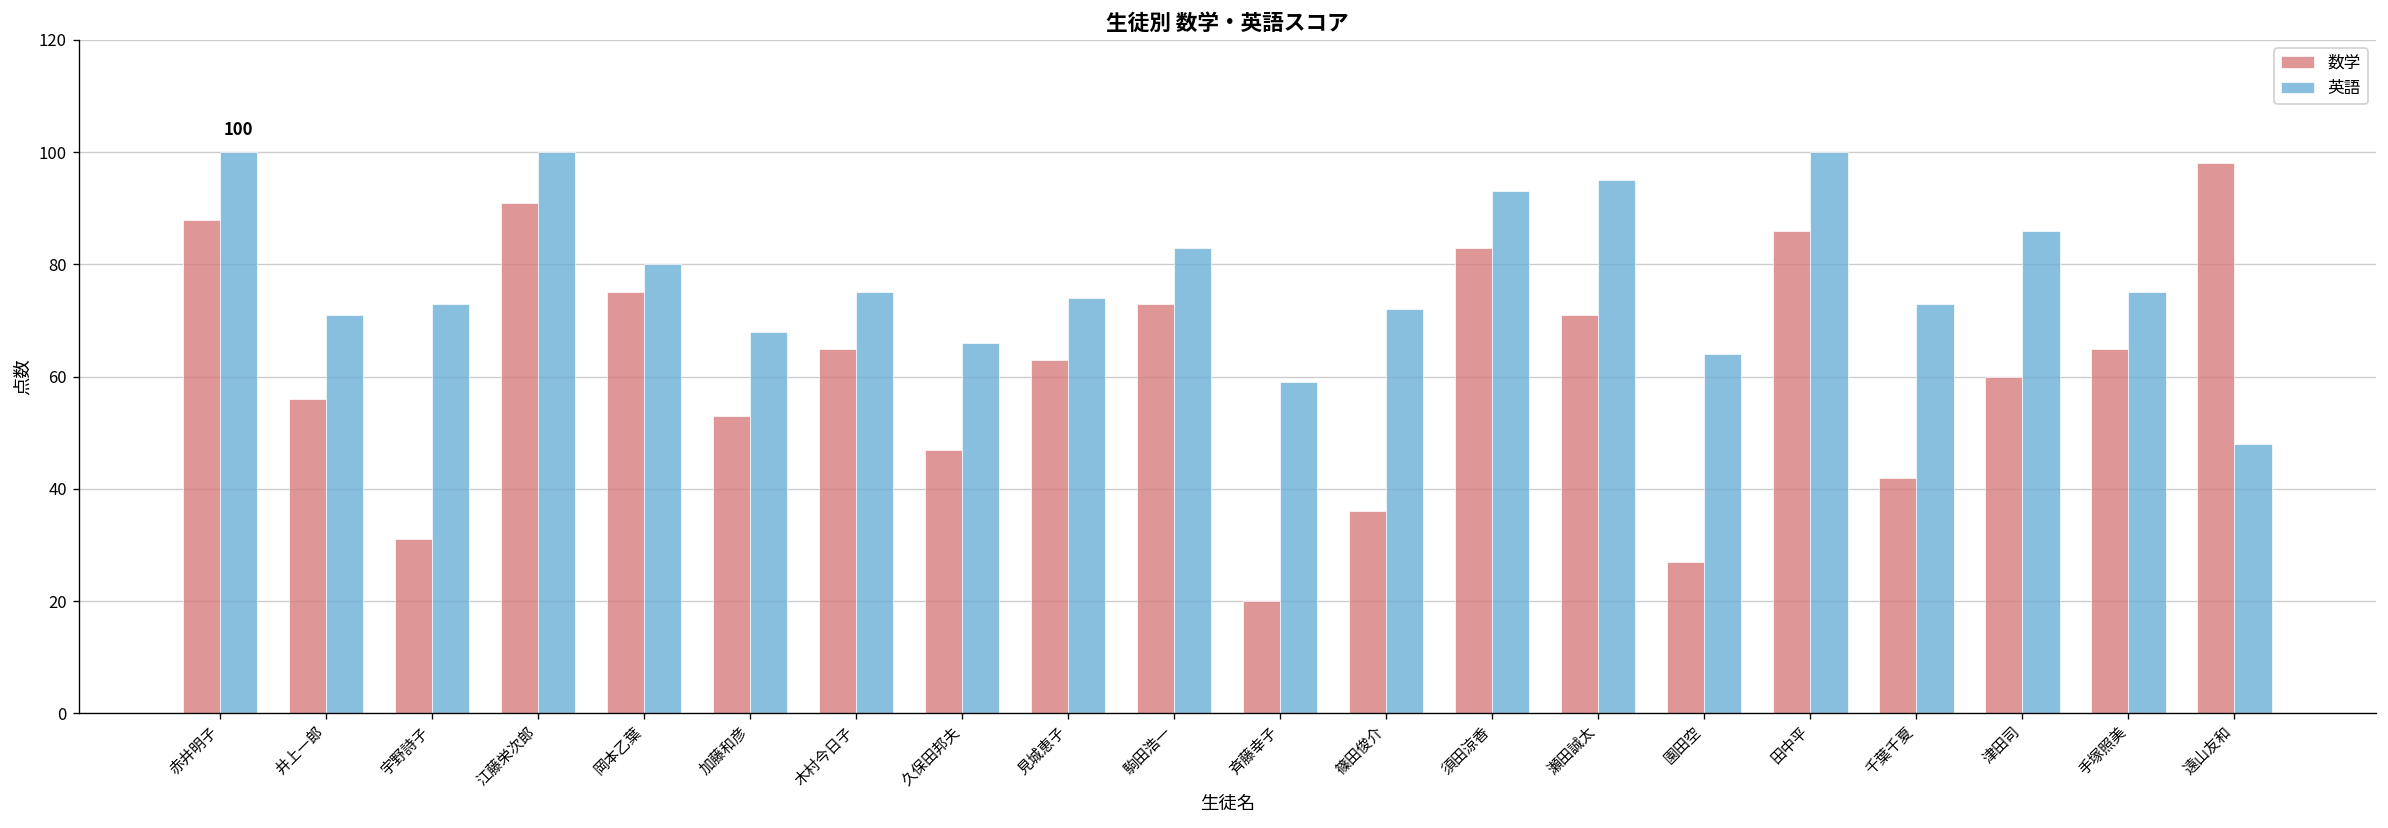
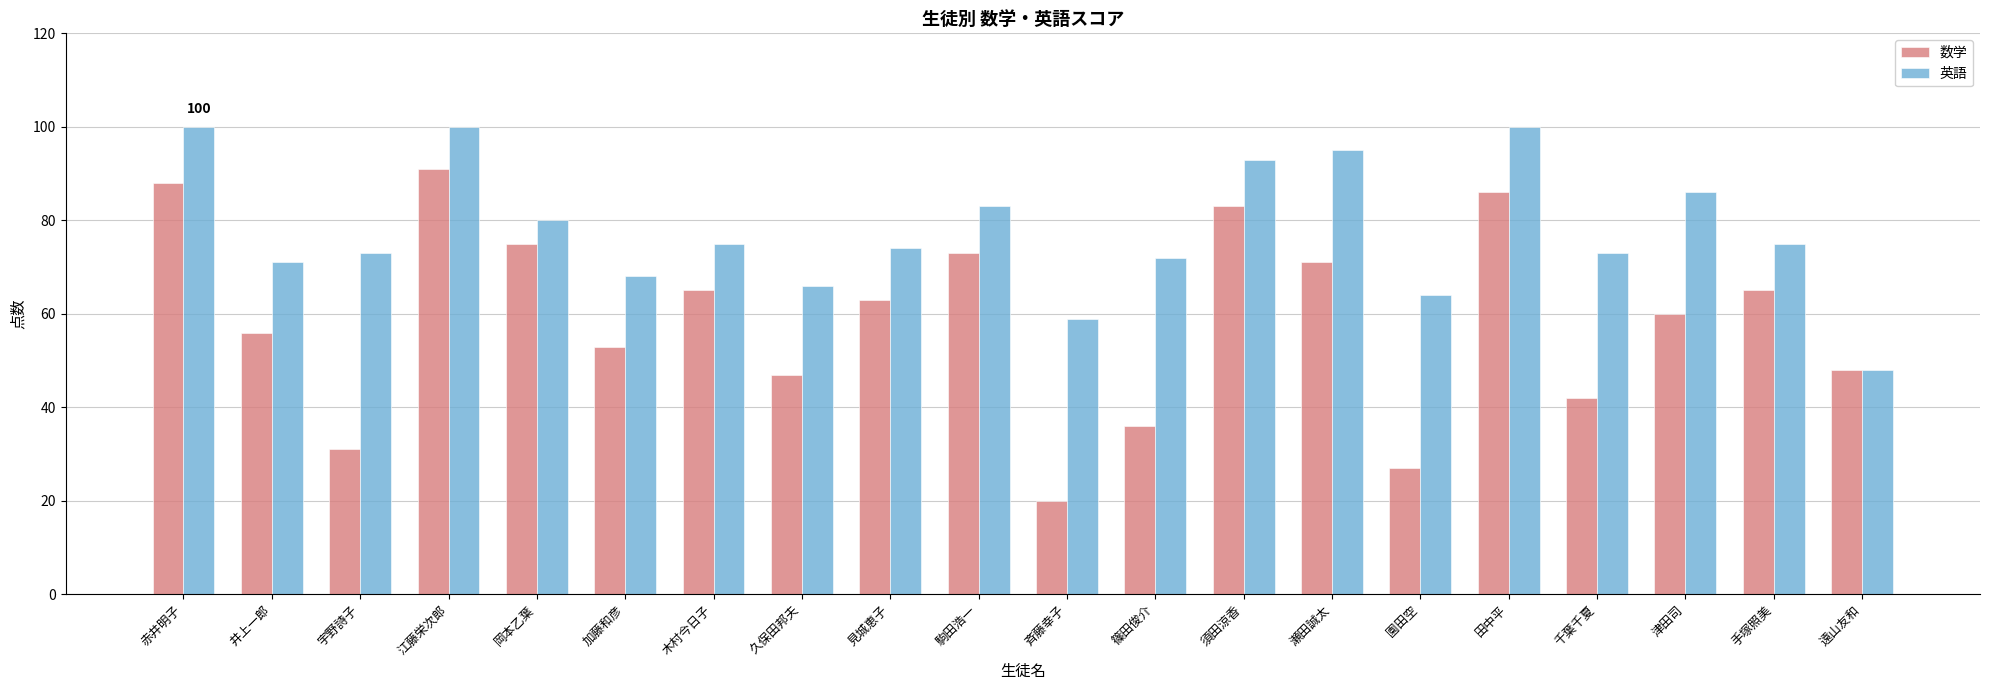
  {
    "数学": {
      "赤井明子": 88,
      "井上一郎": 56,
      "宇野詩子": 31,
      "江藤栄次郎": 91,
      "岡本乙葉": 75,
      "加藤和彦": 53,
      "木村今日子": 65,
      "久保田邦夫": 47,
      "見城恵子": 63,
      "駒田浩一": 73,
      "斉藤幸子": 20,
      "篠田俊介": 36,
      "須田涼香": 83,
      "瀬田誠太": 71,
      "園田空": 27,
      "田中平": 86,
      "千葉千夏": 42,
      "津田司": 60,
      "手塚照美": 65,
-     "遠山友和": 98
+     "遠山友和": 48
    },
    "英語": {
      "赤井明子": 100
    }
  }
